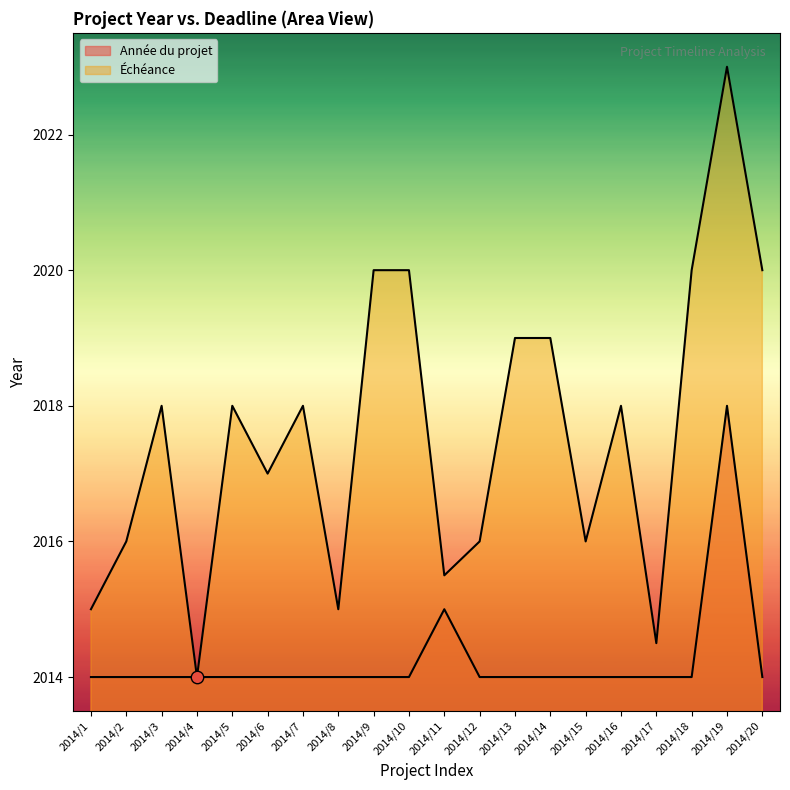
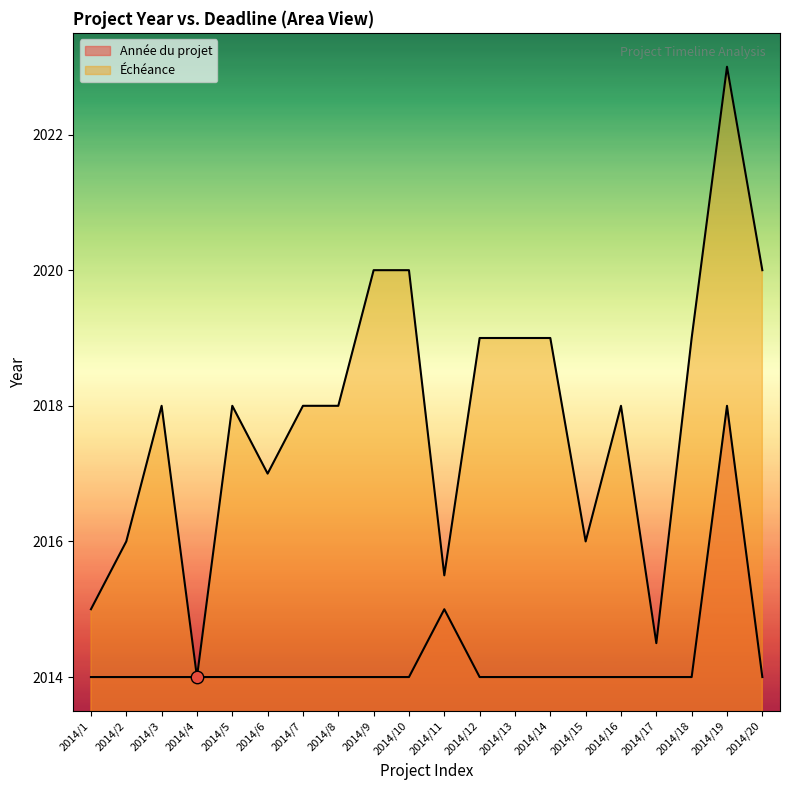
  {
    "Échéance": {
      "2014/1": 2015,
      "2014/2": 2016,
      "2014/3": 2018,
      "2014/5": 2018,
      "2014/6": 2017,
      "2014/7": 2018,
-     "2014/8": 2015,
+     "2014/8": 2018,
      "2014/9": 2020,
      "2014/10": 2020,
      "2014/11": 2015.5,
-     "2014/12": 2016,
+     "2014/12": 2019,
      "2014/13": 2019,
      "2014/14": 2019,
      "2014/15": 2016,
      "2014/16": 2018,
      "2014/17": 2014.5,
-     "2014/18": 2020,
+     "2014/18": 2019,
      "2014/19": 2023,
      "2014/20": 2020
    }
  }
